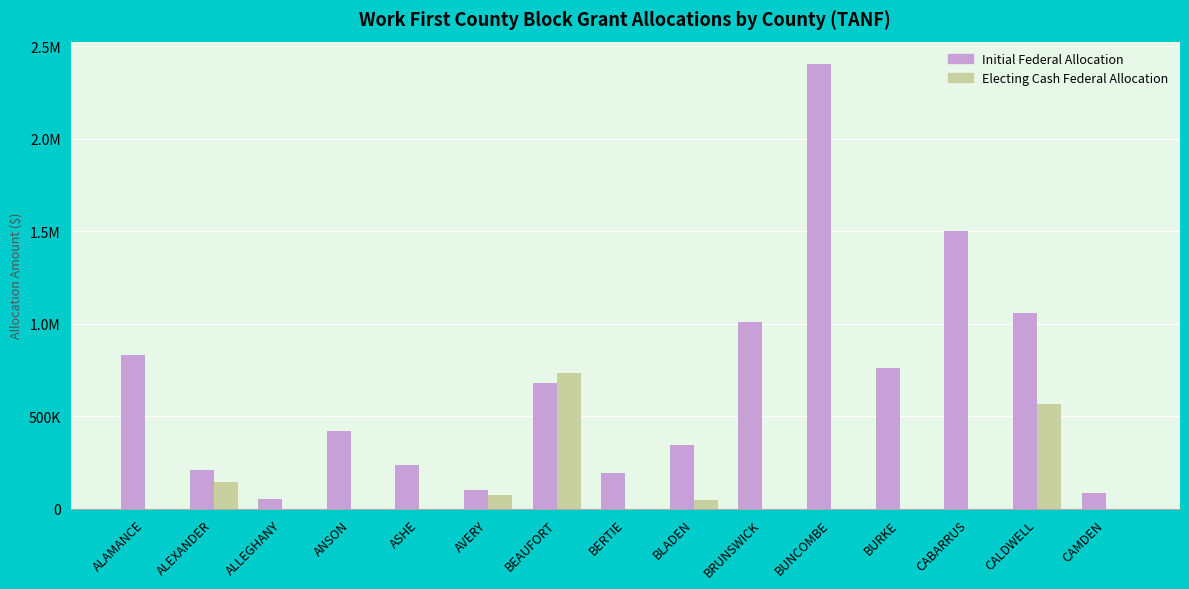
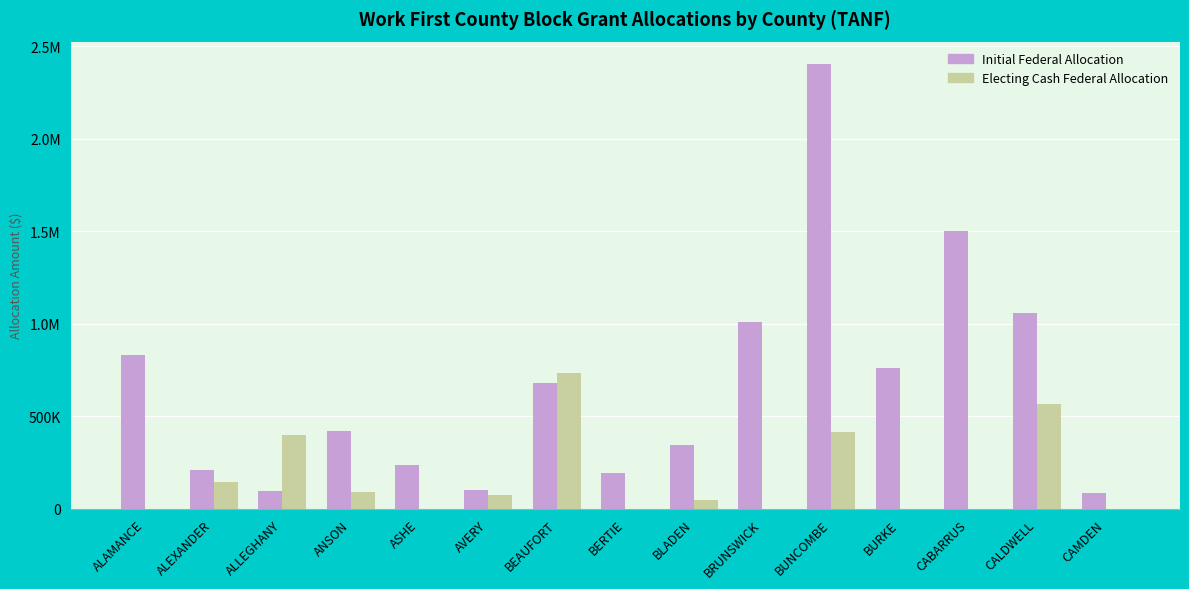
  {
    "Initial Federal Allocation": {
      "ALAMANCE": 830000,
      "ALEXANDER": 210000,
-     "ALLEGHANY": 50000,
+     "ALLEGHANY": 100000,
      "ANSON": 420000,
      "ASHE": 240000,
      "AVERY": 100000,
      "BEAUFORT": 680000,
      "BERTIE": 190000,
      "BLADEN": 340000,
      "BRUNSWICK": 1010000,
      "BUNCOMBE": 2400000,
      "BURKE": 760000,
      "CABARRUS": 1500000,
      "CALDWELL": 1060000,
      "CAMDEN": 90000
    },
    "Electing Cash Federal Allocation": {
      "ALAMANCE": 0,
      "ALEXANDER": 140000,
-     "ALLEGHANY": 0,
-     "ANSON": 0,
+     "ALLEGHANY": 400000,
+     "ANSON": 90000,
      "ASHE": 0,
      "AVERY": 70000,
      "BEAUFORT": 730000,
      "BERTIE": 0,
      "BLADEN": 50000,
      "BRUNSWICK": 0,
-     "BUNCOMBE": 0,
+     "BUNCOMBE": 410000,
      "BURKE": 0,
      "CABARRUS": 0,
      "CALDWELL": 570000,
      "CAMDEN": 0
    }
  }
